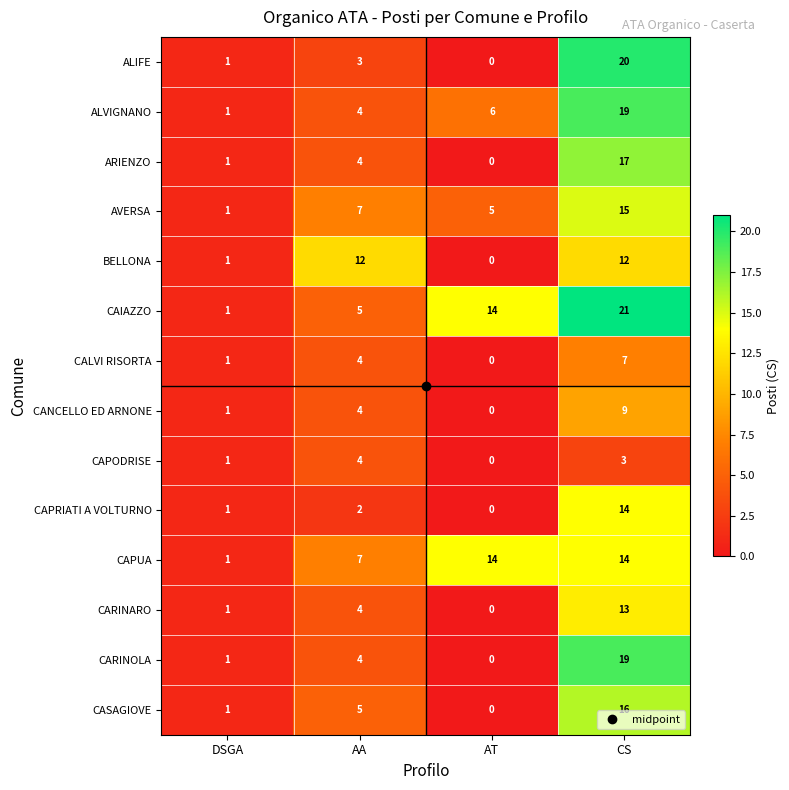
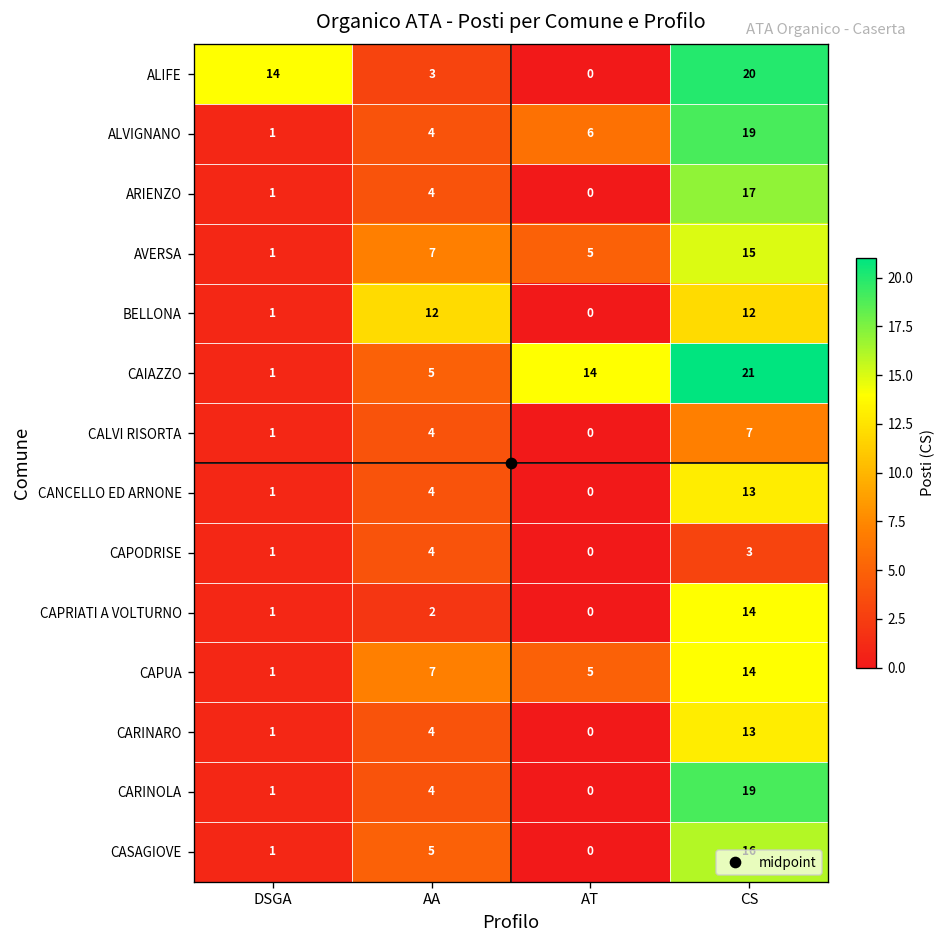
  {
    "ALIFE": {
-     "DSGA": 1,
+     "DSGA": 14,
      "AA": 3,
      "AT": 0,
      "CS": 20
    },
    "ALVIGNANO": {
      "DSGA": 1,
      "AA": 4,
      "AT": 6,
      "CS": 19
    },
    "ARIENZO": {
      "DSGA": 1,
      "AA": 4,
      "AT": 0,
      "CS": 17
    },
    "AVERSA": {
      "DSGA": 1,
      "AA": 7,
      "AT": 5,
      "CS": 15
    },
    "BELLONA": {
      "DSGA": 1,
      "AA": 12,
      "AT": 0,
      "CS": 12
    },
    "CAIAZZO": {
      "DSGA": 1,
      "AA": 5,
      "AT": 14,
      "CS": 21
    },
    "CALVI RISORTA": {
      "DSGA": 1,
      "AA": 4,
      "AT": 0,
      "CS": 7
    },
    "CANCELLO ED ARNONE": {
      "DSGA": 1,
      "AA": 4,
      "AT": 0,
-     "CS": 9
+     "CS": 13
    },
    "CAPODRISE": {
      "DSGA": 1,
      "AA": 4,
      "AT": 0,
      "CS": 3
    },
    "CAPRIATI A VOLTURNO": {
      "DSGA": 1,
      "AA": 2,
      "AT": 0,
      "CS": 14
    },
    "CAPUA": {
      "DSGA": 1,
      "AA": 7,
-     "AT": 14,
+     "AT": 5,
      "CS": 14
    },
    "CARINARO": {
      "DSGA": 1,
      "AA": 4,
      "AT": 0,
      "CS": 13
    },
    "CARINOLA": {
      "DSGA": 1,
      "AA": 4,
      "AT": 0,
      "CS": 19
    },
    "CASAGIOVE": {
      "DSGA": 1,
      "AA": 5,
      "AT": 0
    }
  }
